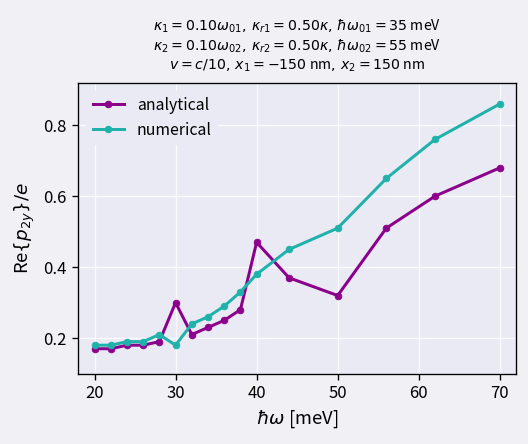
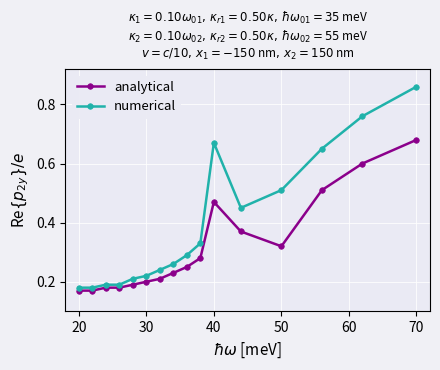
  {
    "analytical": {
      "20": 0.17,
-     "30": 0.3,
+     "30": 0.2,
      "40": 0.47,
      "50": 0.32,
      "70": 0.68
    },
    "numerical": {
      "20": 0.18,
-     "30": 0.18,
-     "40": 0.38,
+     "30": 0.22,
+     "40": 0.67,
      "50": 0.51,
      "70": 0.86
    }
  }
